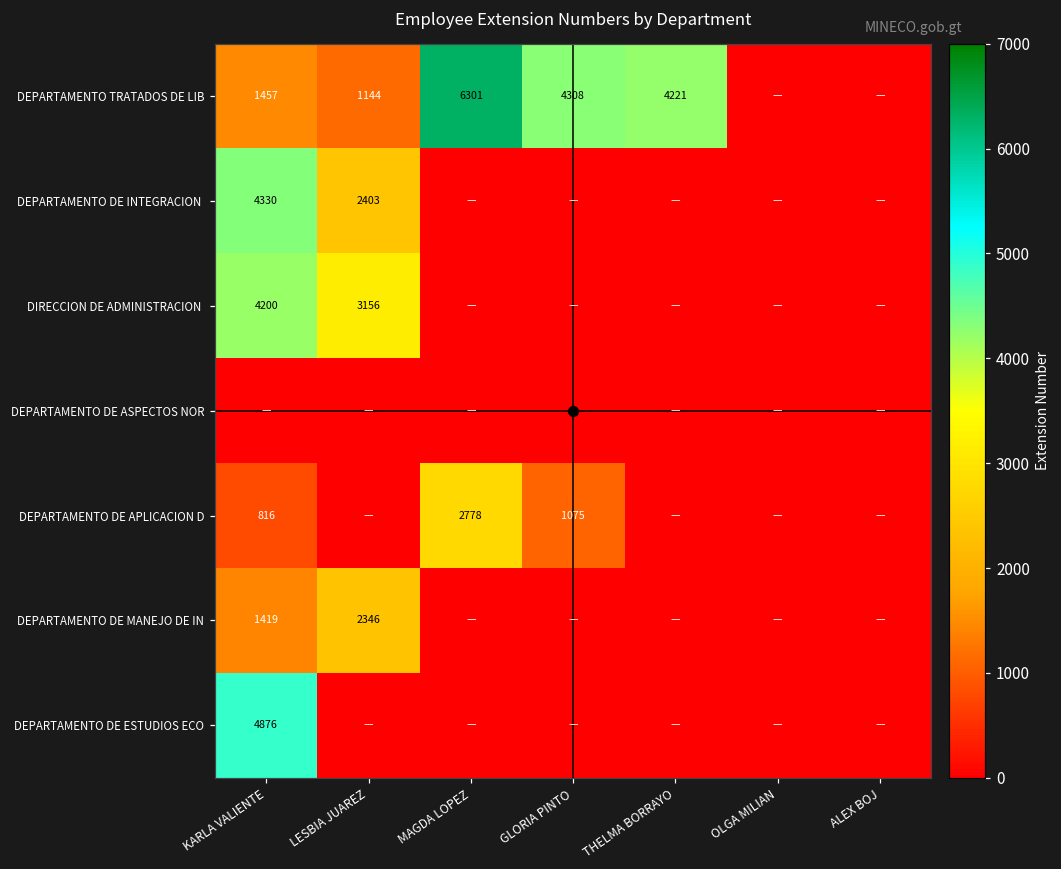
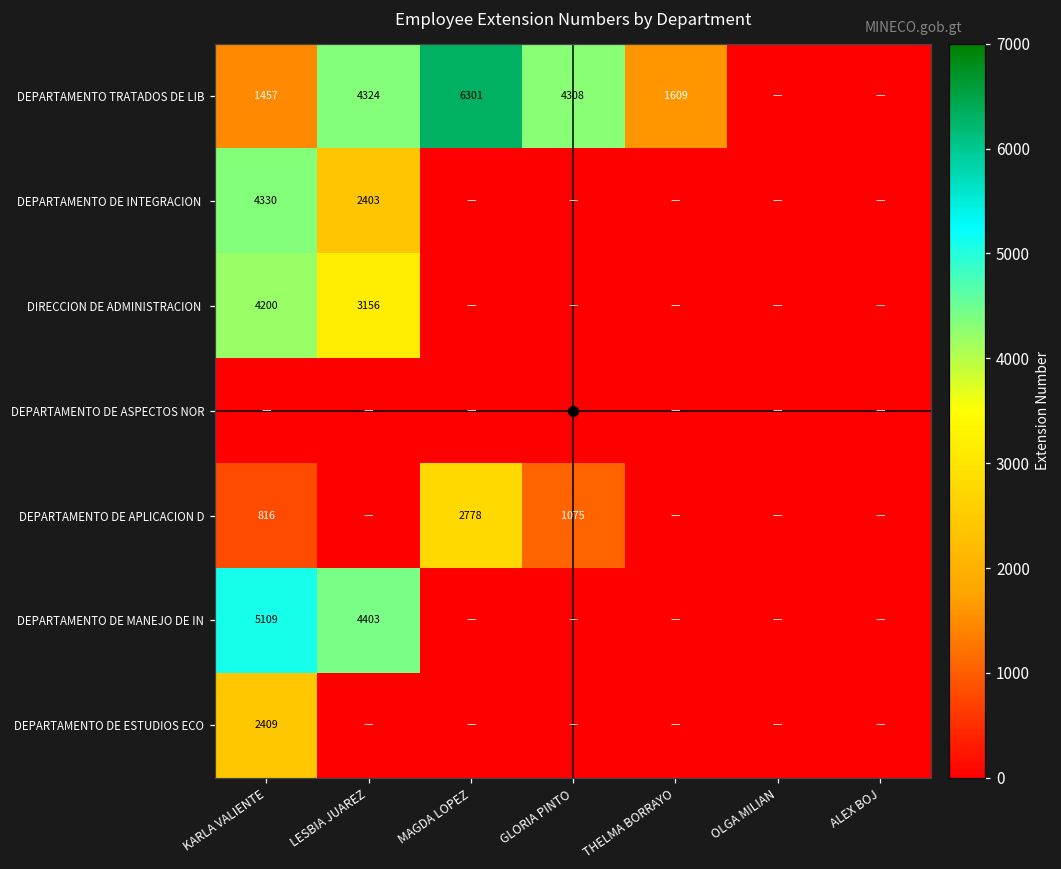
  {
    "DEPARTAMENTO TRATADOS DE LIB": {
      "KARLA VALIENTE": 1457,
-     "LESBIA JUAREZ": 1144,
+     "LESBIA JUAREZ": 4324,
      "MAGDA LOPEZ": 6301,
      "GLORIA PINTO": 4308,
-     "THELMA BORRAYO": 4221
+     "THELMA BORRAYO": 1609
    },
    "DEPARTAMENTO DE INTEGRACION": {
      "KARLA VALIENTE": 4330,
      "LESBIA JUAREZ": 2403
    },
    "DIRECCION DE ADMINISTRACION": {
      "KARLA VALIENTE": 4200,
      "LESBIA JUAREZ": 3156
    },
    "DEPARTAMENTO DE APLICACION D": {
      "KARLA VALIENTE": 816,
      "MAGDA LOPEZ": 2778,
      "GLORIA PINTO": 1075
    },
    "DEPARTAMENTO DE MANEJO DE IN": {
-     "KARLA VALIENTE": 1419,
-     "LESBIA JUAREZ": 2346
+     "KARLA VALIENTE": 5109,
+     "LESBIA JUAREZ": 4403
    },
    "DEPARTAMENTO DE ESTUDIOS ECO": {
-     "KARLA VALIENTE": 4876
+     "KARLA VALIENTE": 2409
    }
  }
